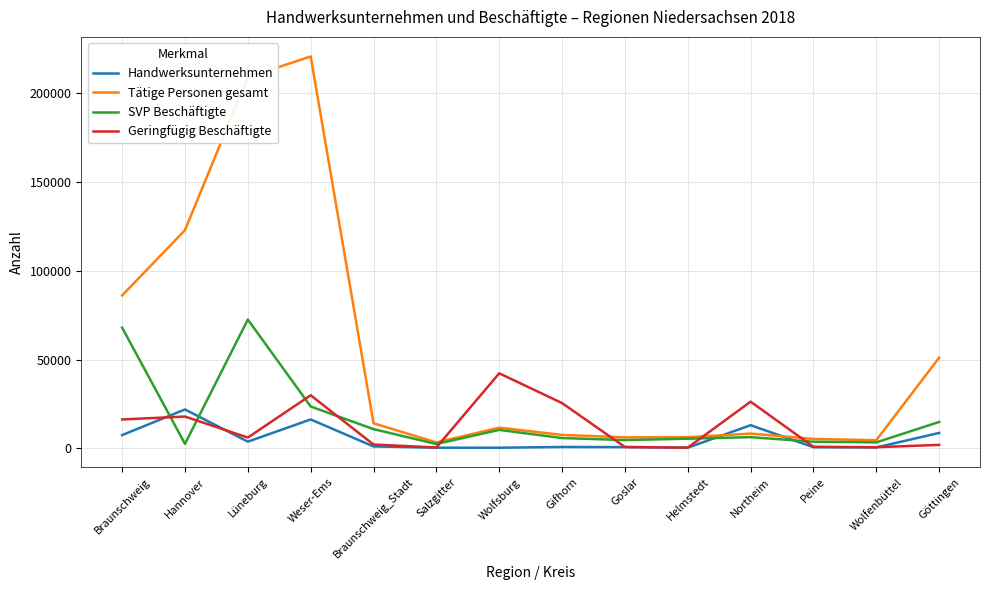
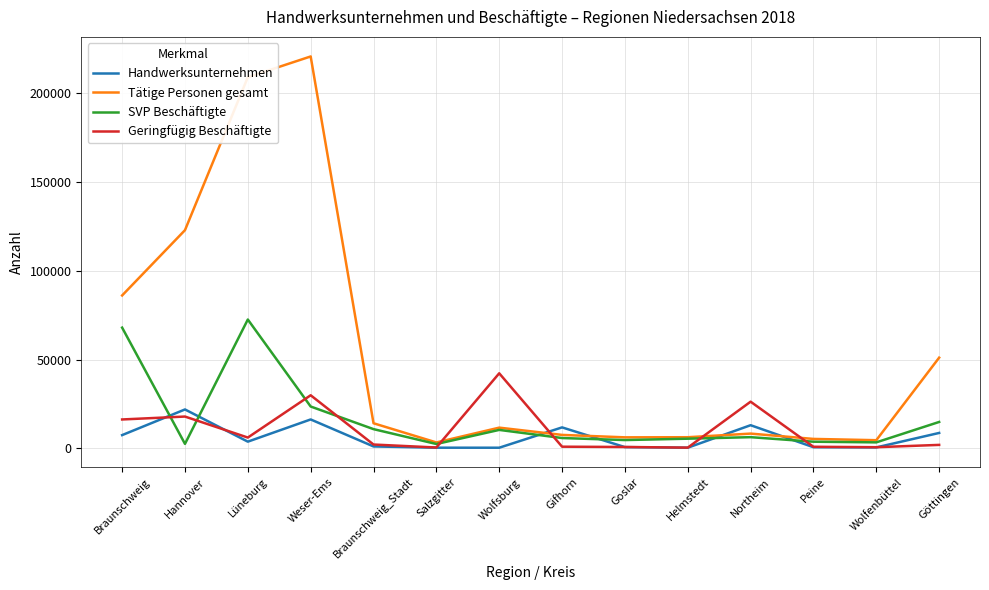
  {
    "Handwerksunternehmen": {
      "Braunschweig": 7000,
      "Hannover": 22000,
      "Lüneburg": 4000,
      "Weser-Ems": 16000,
      "Wolfsburg": 0,
-     "Gifhorn": 1000,
+     "Gifhorn": 12000,
      "Northeim": 13000,
      "Göttingen": 9000
    },
    "Tätige Personen gesamt": {
      "Braunschweig": 86000,
      "Hannover": 123000,
      "Weser-Ems": 221000,
      "Braunschweig_Stadt": 14000,
      "Gifhorn": 8000,
      "Goslar": 6000,
      "Northeim": 8000,
      "Peine": 5000,
      "Göttingen": 51000
    },
    "SVP Beschäftigte": {
      "Braunschweig": 68000,
      "Hannover": 3000,
      "Lüneburg": 73000,
      "Weser-Ems": 24000,
      "Braunschweig_Stadt": 11000,
      "Gifhorn": 6000,
      "Goslar": 5000,
      "Northeim": 6000,
      "Peine": 4000,
      "Göttingen": 15000
    },
    "Geringfügig Beschäftigte": {
      "Braunschweig": 16000,
      "Hannover": 18000,
      "Lüneburg": 6000,
      "Weser-Ems": 30000,
      "Wolfsburg": 42000,
-     "Gifhorn": 26000,
+     "Gifhorn": 1000,
      "Northeim": 26000,
      "Göttingen": 2000
    }
  }
